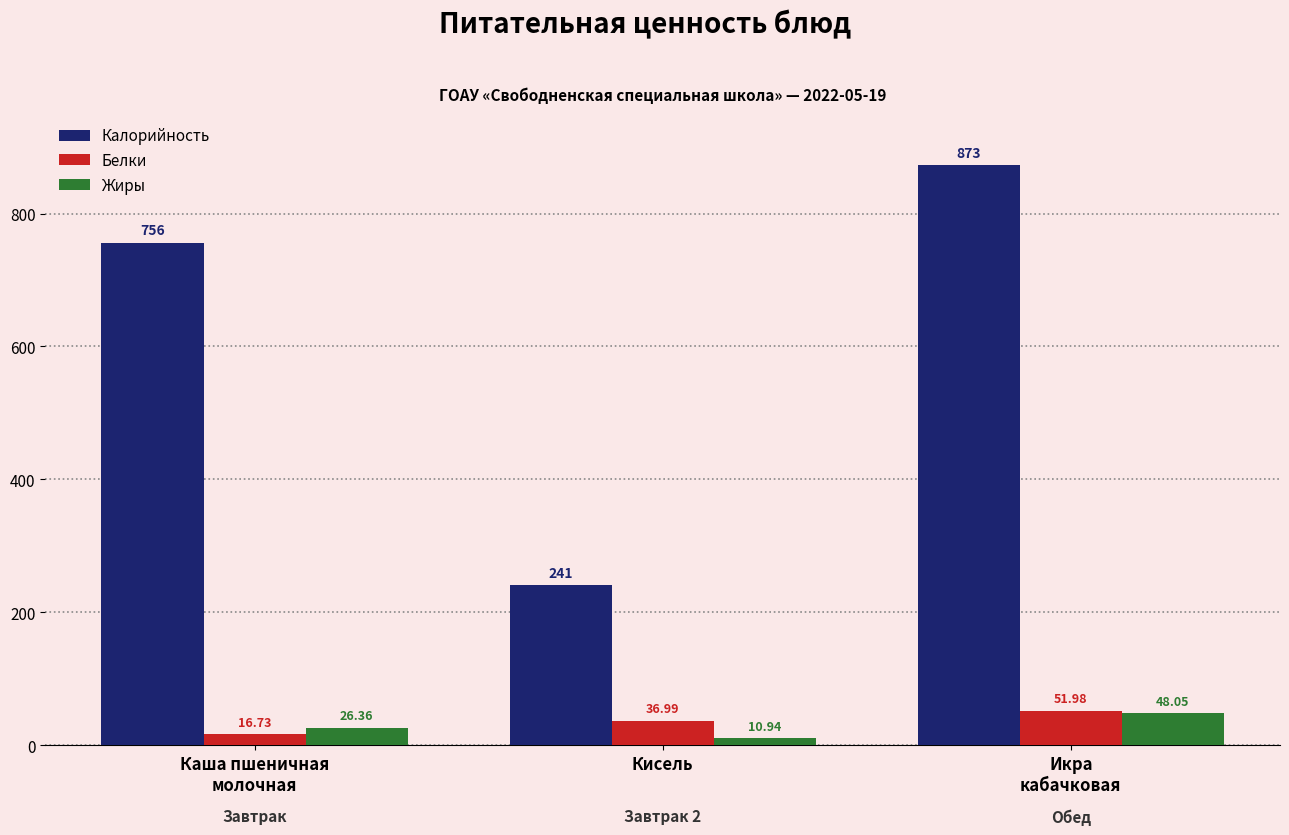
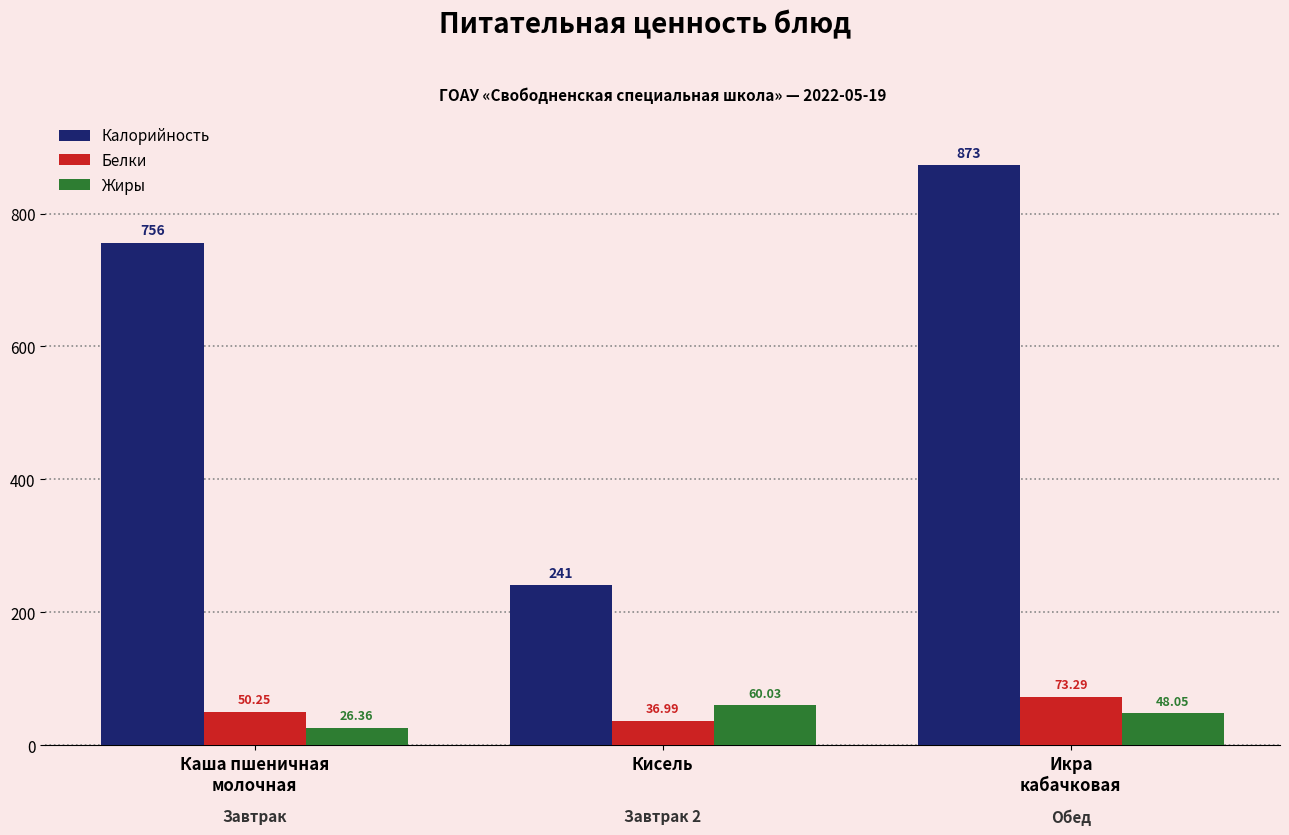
  {
    "Калорийность": {
      "Каша пшеничная молочная": 756,
      "Кисель": 241,
      "Икра кабачковая": 873
    },
    "Белки": {
-     "Каша пшеничная молочная": 16.73,
+     "Каша пшеничная молочная": 50.25,
      "Кисель": 36.99,
-     "Икра кабачковая": 51.98
+     "Икра кабачковая": 73.29
    },
    "Жиры": {
      "Каша пшеничная молочная": 26.36,
-     "Кисель": 10.94,
+     "Кисель": 60.03,
      "Икра кабачковая": 48.05
    }
  }
